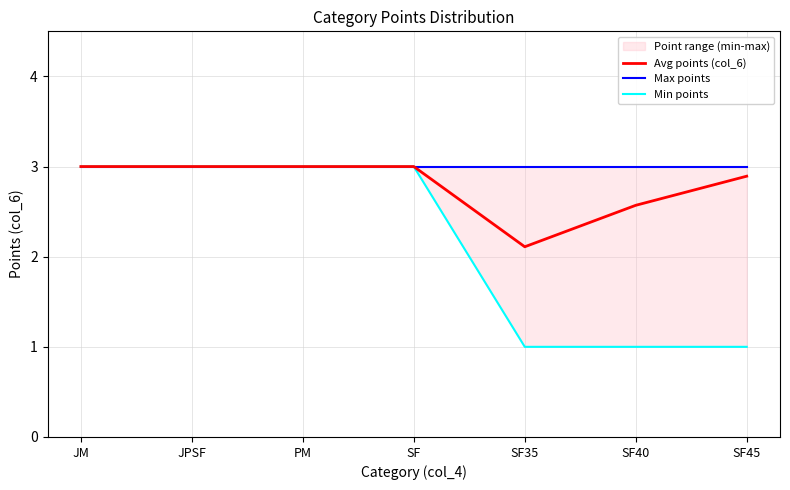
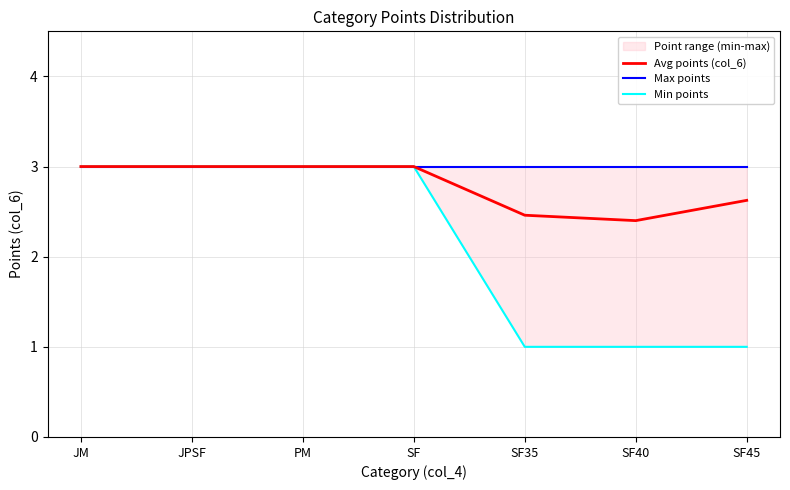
  {
    "Avg points (col_6)": {
-     "SF35": 2.1,
-     "SF40": 2.6,
-     "SF45": 2.9
+     "SF35": 2.5,
+     "SF40": 2.4,
+     "SF45": 2.6
    },
    "Point range (min-max)": {
      "SF35": 3.0,
      "SF40": 3.0,
      "SF45": 3.0
    },
    "Min points": {
      "SF35": 1.0,
      "SF40": 1.0,
      "SF45": 1.0
    }
  }
